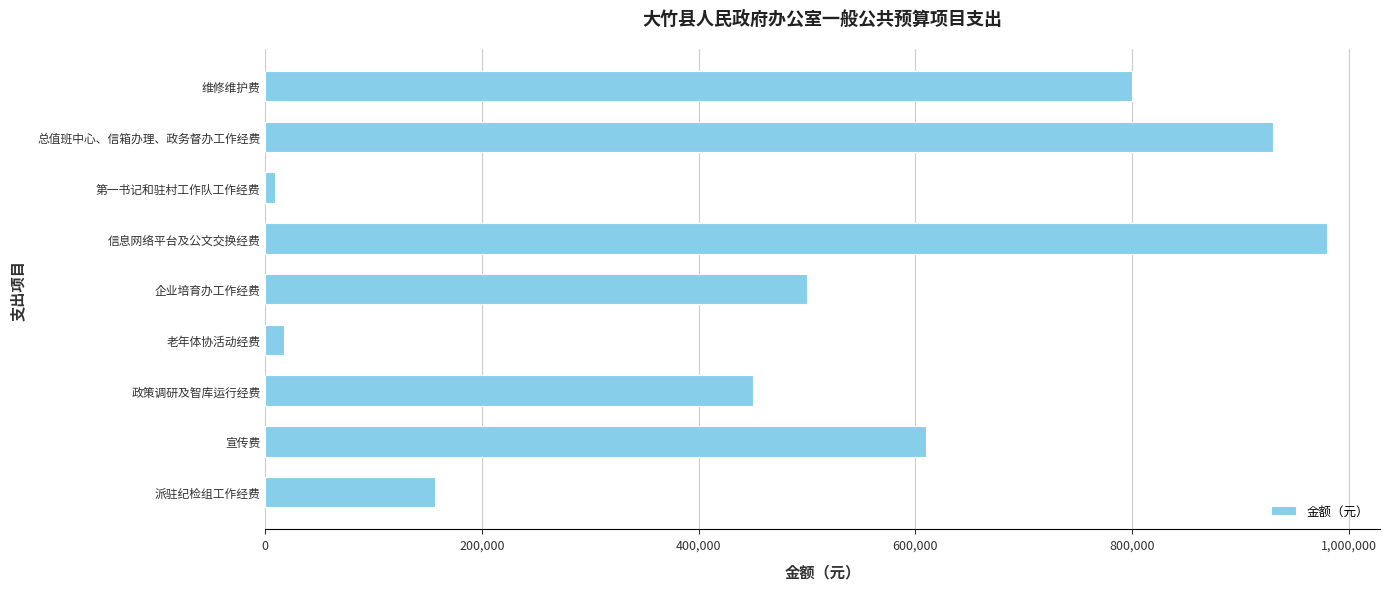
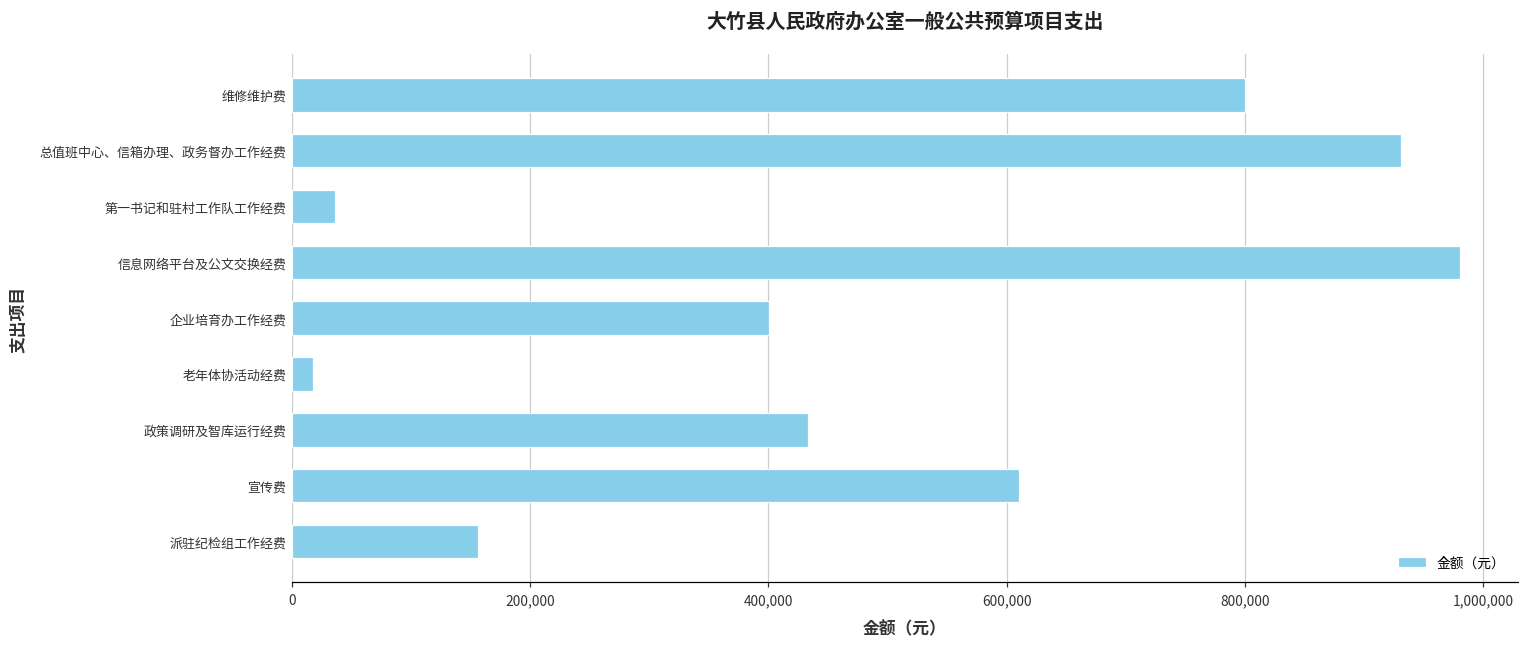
  {
    "维修维护费": "800,000",
    "总值班中心、信箱办理、政务督办工作经费": "930,000",
-   "第一书记和驻村工作队工作经费": "9,000",
+   "第一书记和驻村工作队工作经费": "36,000",
    "信息网络平台及公文交换经费": "980,000",
-   "企业培育办工作经费": "500,000",
+   "企业培育办工作经费": "401,000",
    "老年体协活动经费": "18,000",
-   "政策调研及智库运行经费": "450,000",
+   "政策调研及智库运行经费": "433,000",
    "宣传费": "610,000",
    "派驻纪检组工作经费": "156,000"
  }
